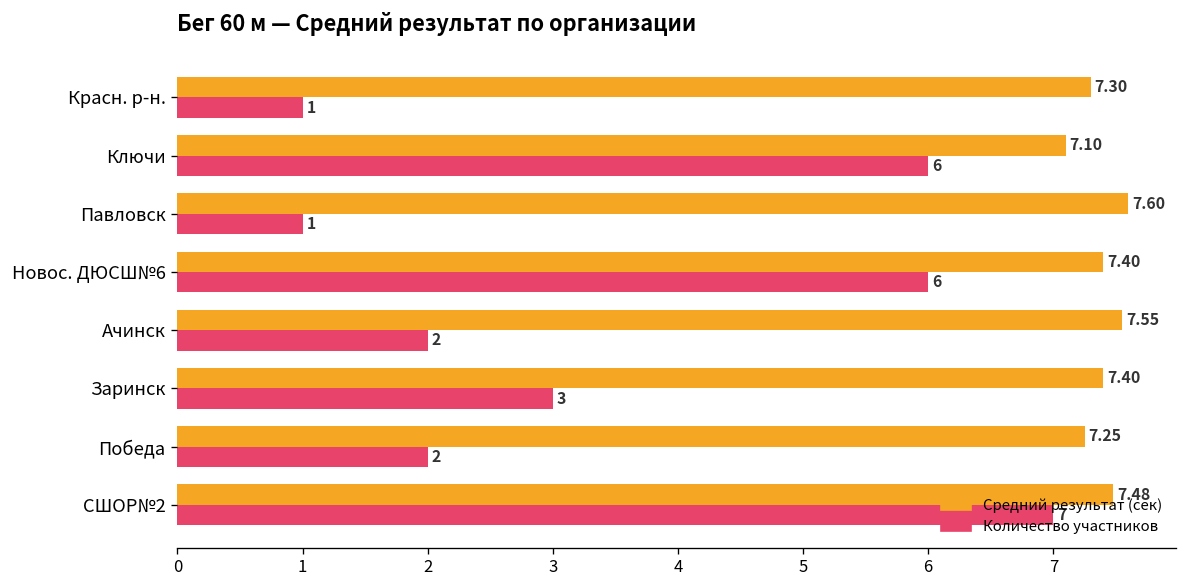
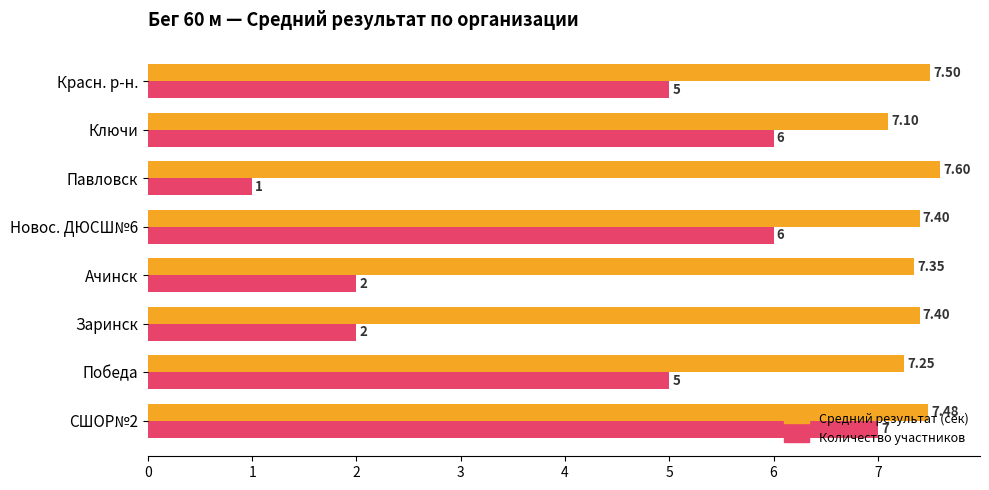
  {
    "Средний результат (сек)": {
-     "Красн. р-н.": 7.30,
+     "Красн. р-н.": 7.50,
      "Ключи": 7.10,
      "Павловск": 7.60,
      "Новос. ДЮСШ№6": 7.40,
-     "Ачинск": 7.55,
+     "Ачинск": 7.35,
      "Заринск": 7.40,
      "Победа": 7.25,
      "СШОР№2": 7.48
    },
    "Количество участников": {
-     "Красн. р-н.": 1,
+     "Красн. р-н.": 5,
      "Ключи": 6,
      "Павловск": 1,
      "Новос. ДЮСШ№6": 6,
      "Ачинск": 2,
-     "Заринск": 3,
-     "Победа": 2,
+     "Заринск": 2,
+     "Победа": 5,
      "СШОР№2": 7
    }
  }
